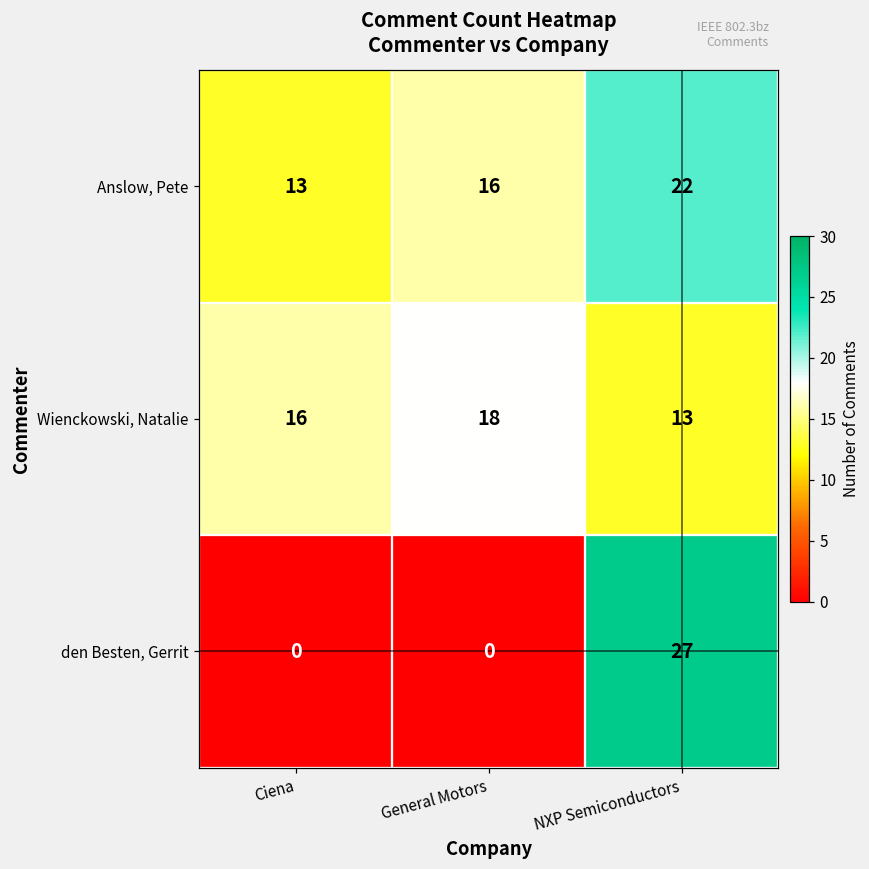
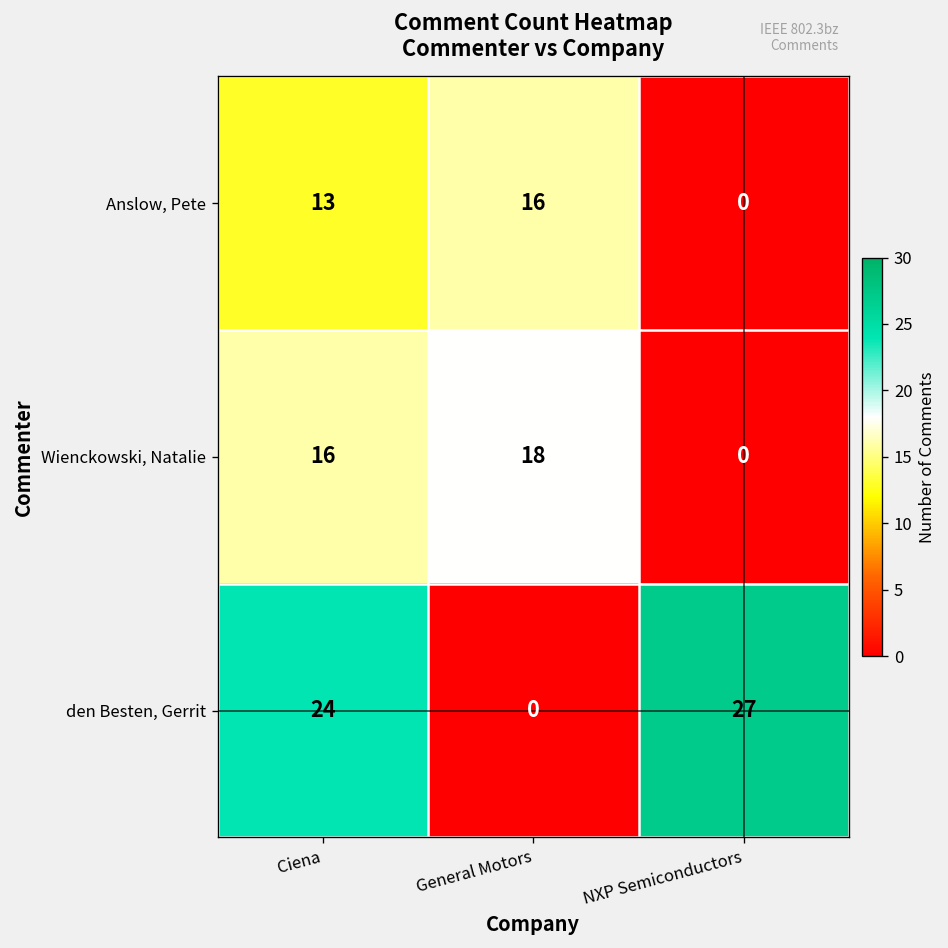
  {
    "Anslow, Pete": {
      "Ciena": 13,
      "General Motors": 16,
-     "NXP Semiconductors": 22
+     "NXP Semiconductors": 0
    },
    "Wienckowski, Natalie": {
      "Ciena": 16,
      "General Motors": 18,
-     "NXP Semiconductors": 13
+     "NXP Semiconductors": 0
    },
    "den Besten, Gerrit": {
-     "Ciena": 0,
+     "Ciena": 24,
      "General Motors": 0,
      "NXP Semiconductors": 27
    }
  }
